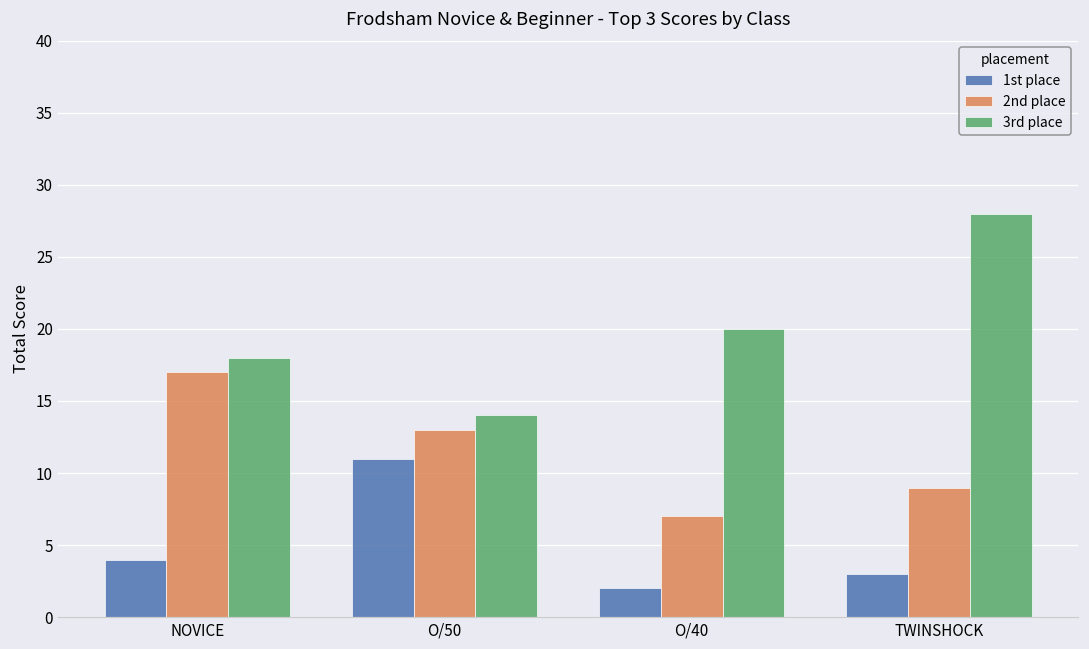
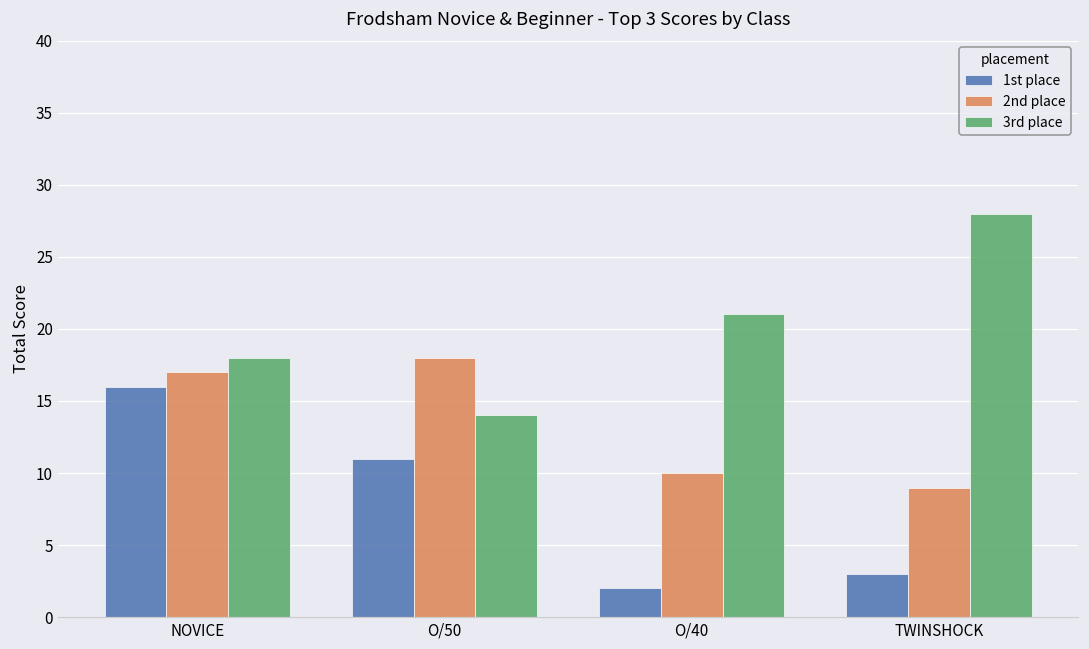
  {
    "1st place": {
-     "NOVICE": 4,
+     "NOVICE": 16,
      "O/50": 11,
      "O/40": 2,
      "TWINSHOCK": 3
    },
    "2nd place": {
      "NOVICE": 17,
-     "O/50": 13,
-     "O/40": 7,
+     "O/50": 18,
+     "O/40": 10,
      "TWINSHOCK": 9
    },
    "3rd place": {
      "NOVICE": 18,
      "O/50": 14,
-     "O/40": 20,
+     "O/40": 21,
      "TWINSHOCK": 28
    }
  }
